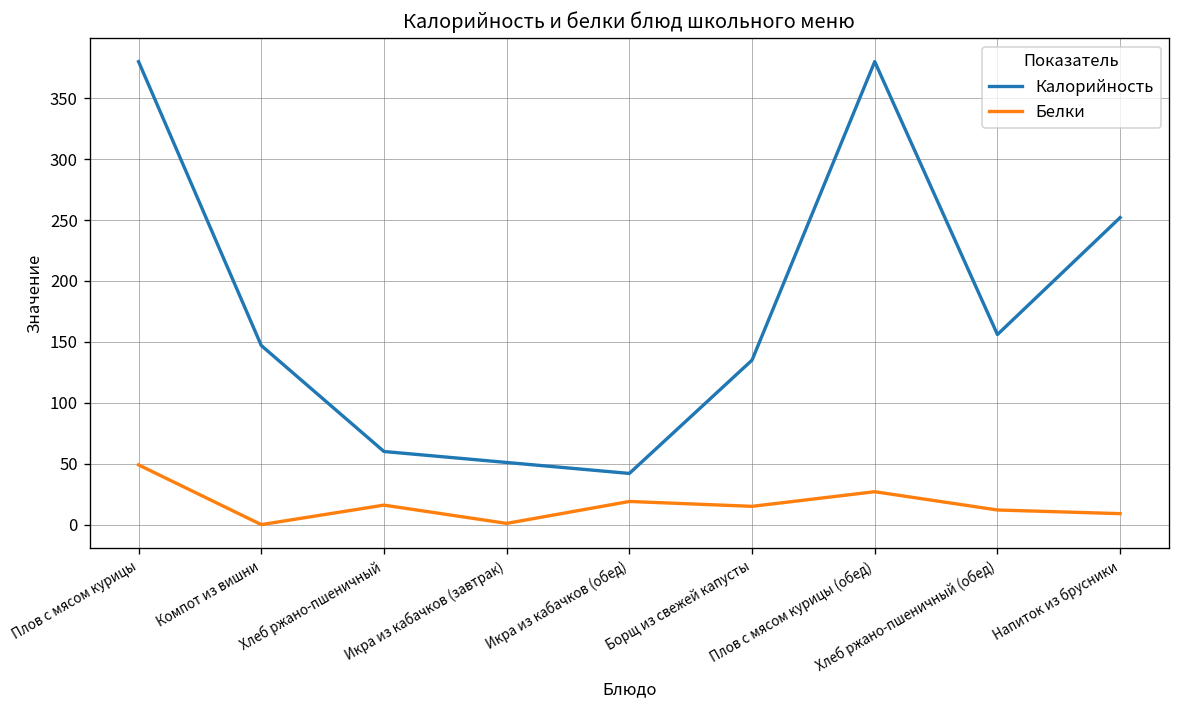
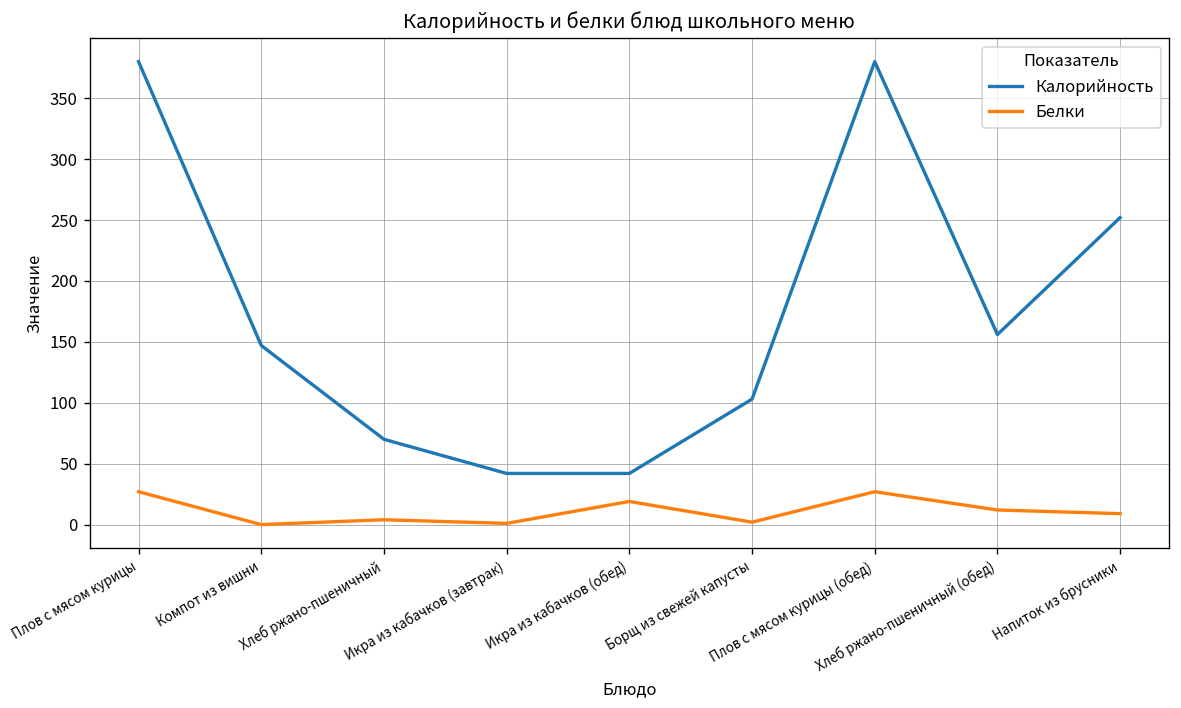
  {
    "Калорийность": {
      "Плов с мясом курицы": 380,
      "Компот из вишни": 147,
-     "Хлеб ржано-пшеничный": 60,
-     "Икра из кабачков (завтрак)": 51,
+     "Хлеб ржано-пшеничный": 70,
+     "Икра из кабачков (завтрак)": 42,
      "Икра из кабачков (обед)": 42,
-     "Борщ из свежей капусты": 135,
+     "Борщ из свежей капусты": 103,
      "Плов с мясом курицы (обед)": 380,
      "Хлеб ржано-пшеничный (обед)": 156,
      "Напиток из брусники": 252
    },
    "Белки": {
-     "Плов с мясом курицы": 49,
+     "Плов с мясом курицы": 27,
      "Компот из вишни": 0,
-     "Хлеб ржано-пшеничный": 16,
+     "Хлеб ржано-пшеничный": 4,
      "Икра из кабачков (завтрак)": 1,
      "Икра из кабачков (обед)": 19,
-     "Борщ из свежей капусты": 15,
+     "Борщ из свежей капусты": 2,
      "Плов с мясом курицы (обед)": 27,
      "Хлеб ржано-пшеничный (обед)": 12,
      "Напиток из брусники": 9
    }
  }
